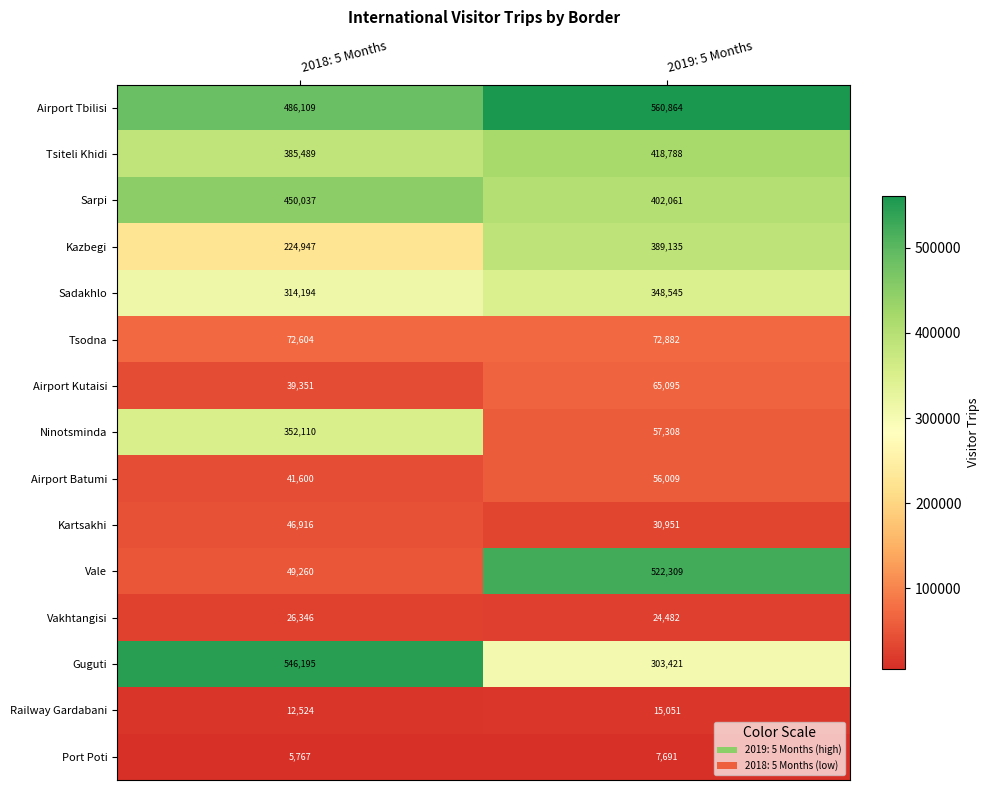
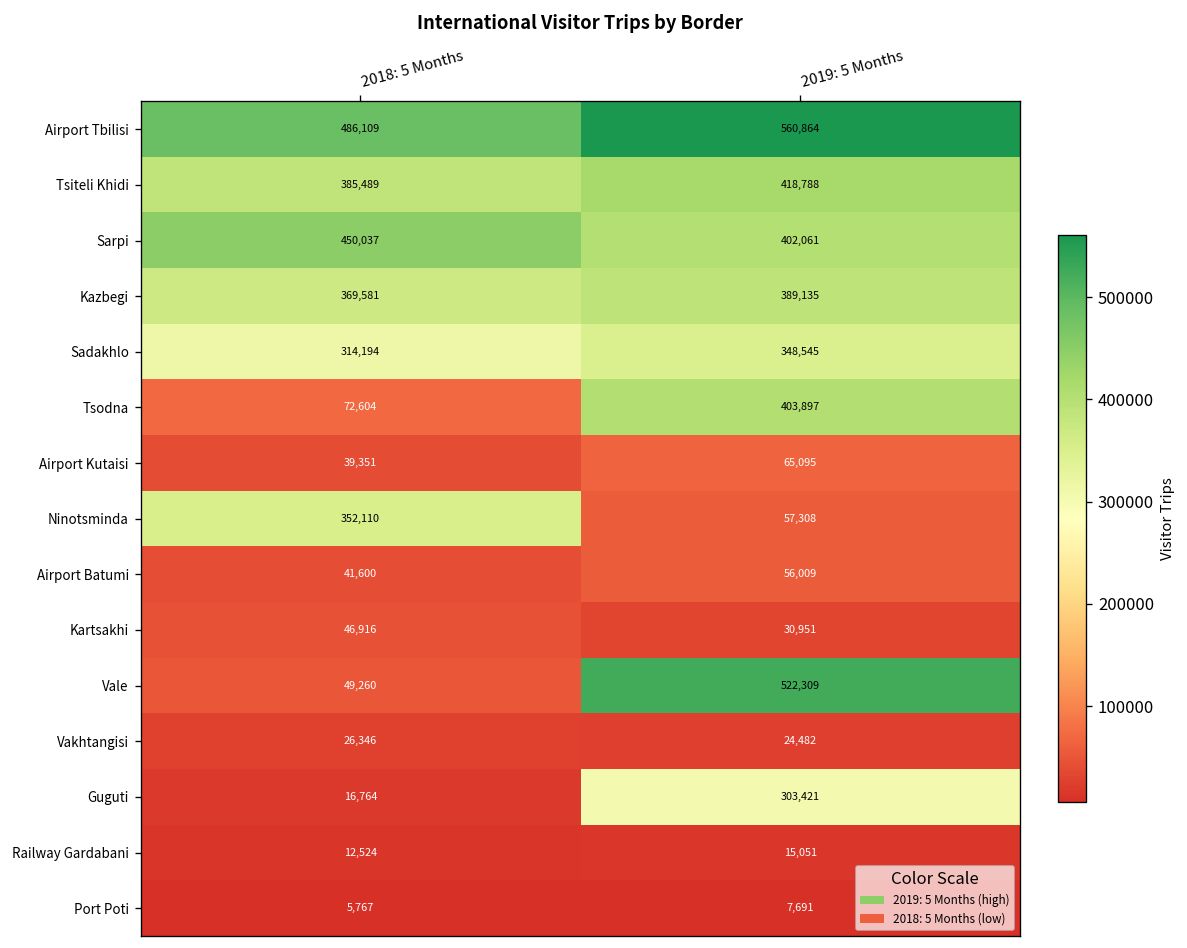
  {
    "Airport Tbilisi": {
      "2018: 5 Months": "486,109",
      "2019: 5 Months": "560,864"
    },
    "Tsiteli Khidi": {
      "2018: 5 Months": "385,489",
      "2019: 5 Months": "418,788"
    },
    "Sarpi": {
      "2018: 5 Months": "450,037",
      "2019: 5 Months": "402,061"
    },
    "Kazbegi": {
-     "2018: 5 Months": "224,947",
+     "2018: 5 Months": "369,581",
      "2019: 5 Months": "389,135"
    },
    "Sadakhlo": {
      "2018: 5 Months": "314,194",
      "2019: 5 Months": "348,545"
    },
    "Tsodna": {
      "2018: 5 Months": "72,604",
-     "2019: 5 Months": "72,882"
+     "2019: 5 Months": "403,897"
    },
    "Airport Kutaisi": {
      "2018: 5 Months": "39,351",
      "2019: 5 Months": "65,095"
    },
    "Ninotsminda": {
      "2018: 5 Months": "352,110",
      "2019: 5 Months": "57,308"
    },
    "Airport Batumi": {
      "2018: 5 Months": "41,600",
      "2019: 5 Months": "56,009"
    },
    "Kartsakhi": {
      "2018: 5 Months": "46,916",
      "2019: 5 Months": "30,951"
    },
    "Vale": {
      "2018: 5 Months": "49,260",
      "2019: 5 Months": "522,309"
    },
    "Vakhtangisi": {
      "2018: 5 Months": "26,346",
      "2019: 5 Months": "24,482"
    },
    "Guguti": {
-     "2018: 5 Months": "546,195",
+     "2018: 5 Months": "16,764",
      "2019: 5 Months": "303,421"
    },
    "Railway Gardabani": {
      "2018: 5 Months": "12,524",
      "2019: 5 Months": "15,051"
    },
    "Port Poti": {
      "2018: 5 Months": "5,767",
      "2019: 5 Months": "7,691"
    }
  }
